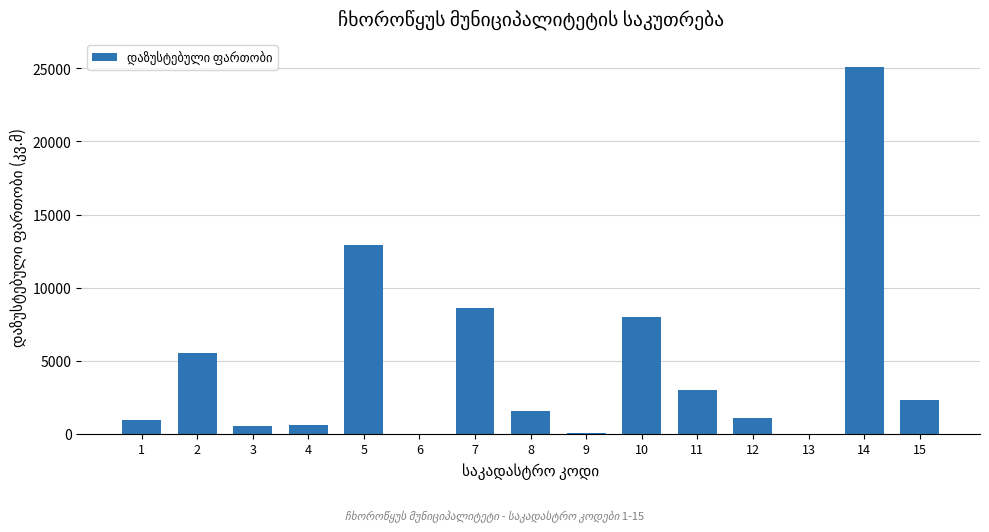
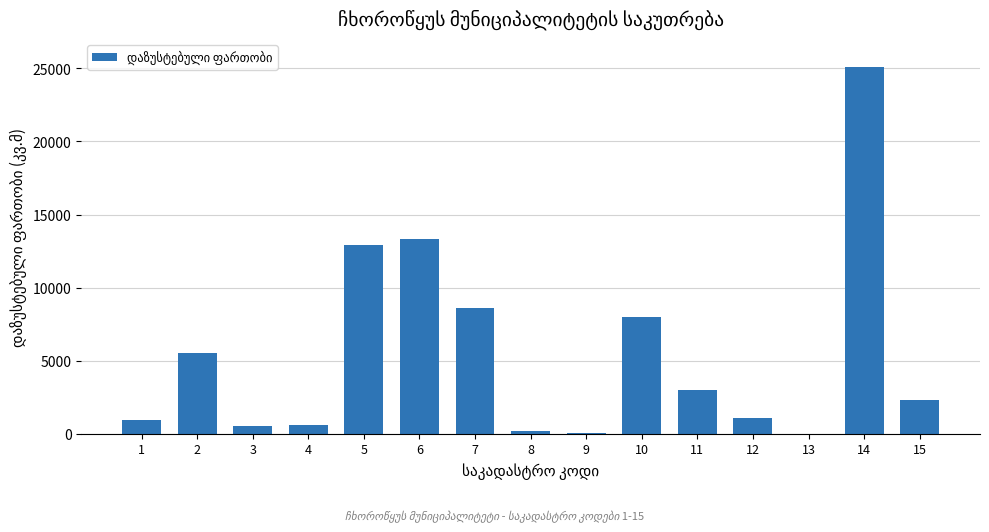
  {
    "1": 1000,
    "2": 5500,
    "3": 500,
    "4": 600,
    "5": 12900,
-   "6": 0,
+   "6": 13300,
    "7": 8600,
-   "8": 1600,
+   "8": 200,
    "10": 8000,
    "11": 3000,
    "12": 1100,
    "14": 25100,
    "15": 2300
  }
